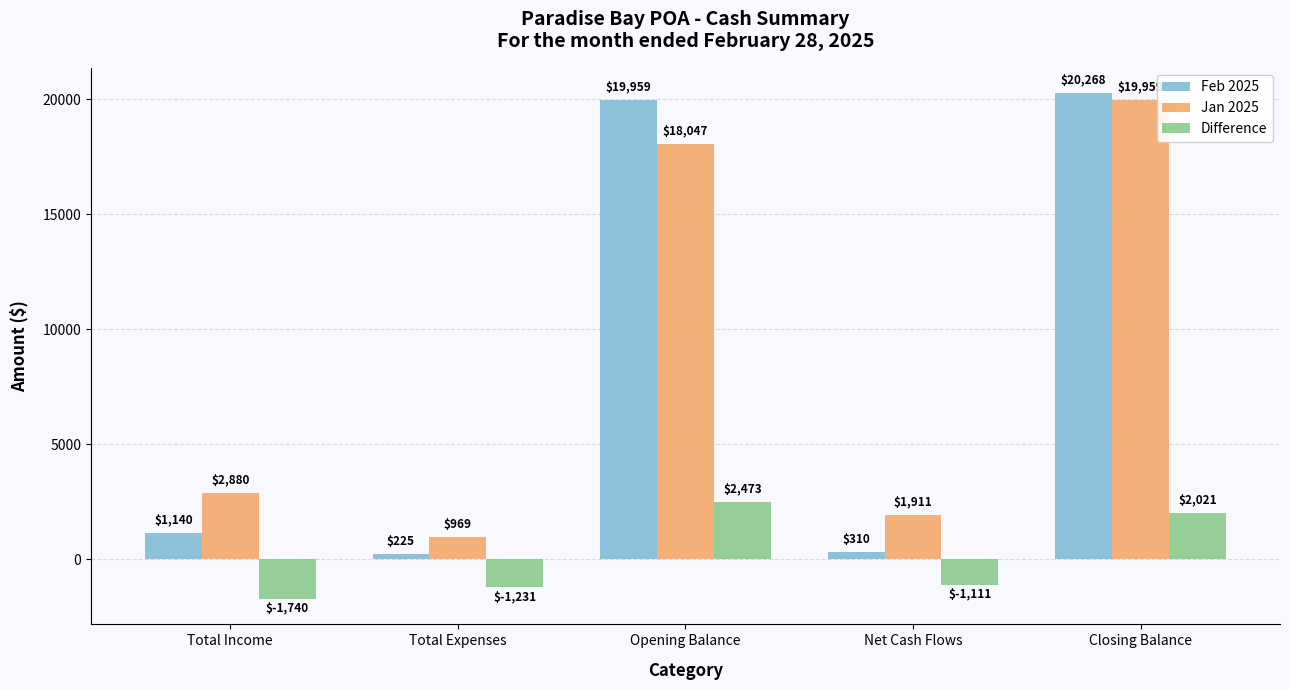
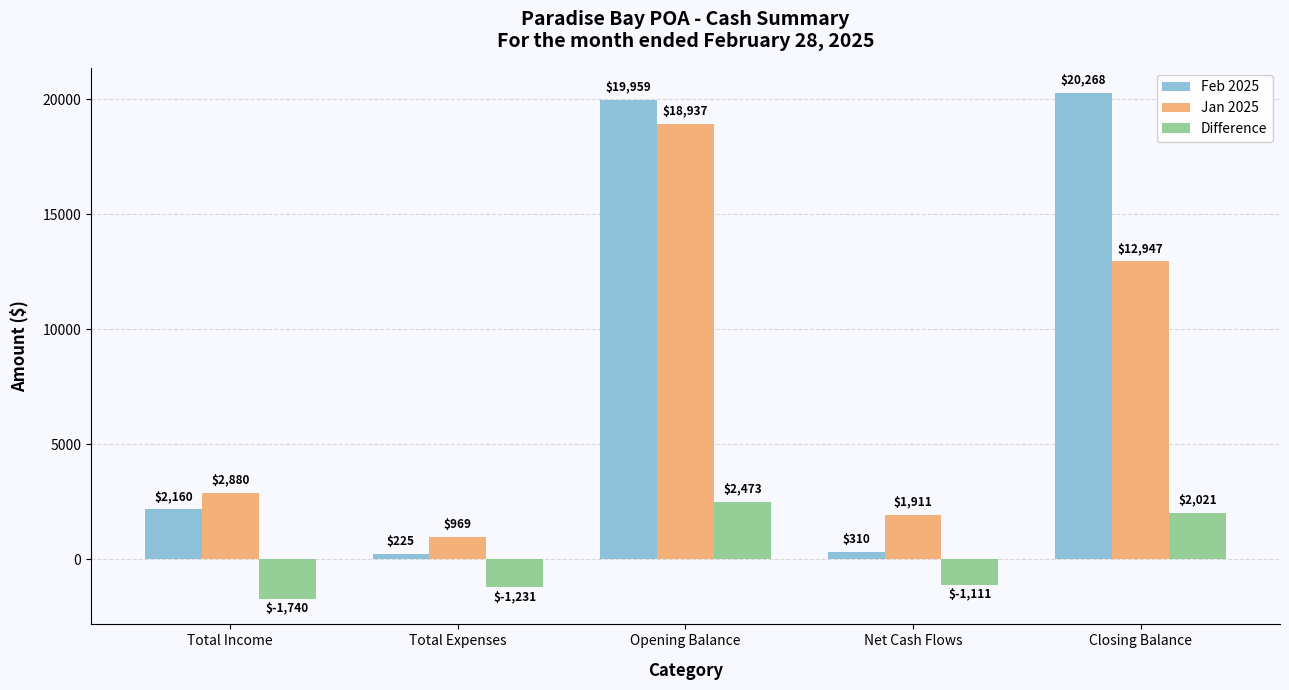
  {
    "Feb 2025": {
-     "Total Income": "$1,140",
+     "Total Income": "$2,160",
      "Total Expenses": "$225",
      "Opening Balance": "$19,959",
      "Net Cash Flows": "$310",
      "Closing Balance": "$20,268"
    },
    "Jan 2025": {
      "Total Income": "$2,880",
      "Total Expenses": "$969",
-     "Opening Balance": "$18,047",
+     "Opening Balance": "$18,937",
      "Net Cash Flows": "$1,911",
-     "Closing Balance": "20000"
+     "Closing Balance": "12900"
    },
    "Difference": {
      "Total Income": "$-1,740",
      "Total Expenses": "$-1,231",
      "Opening Balance": "$2,473",
      "Net Cash Flows": "$-1,111",
      "Closing Balance": "$2,021"
    }
  }
